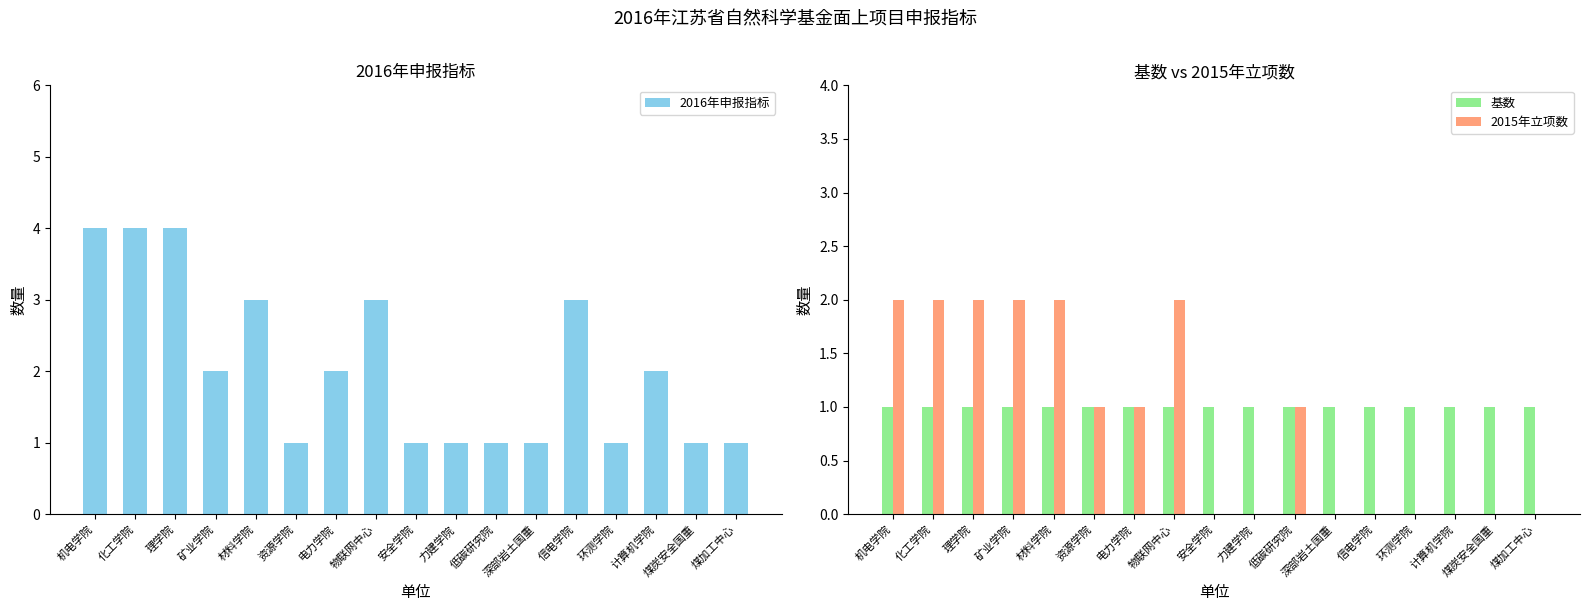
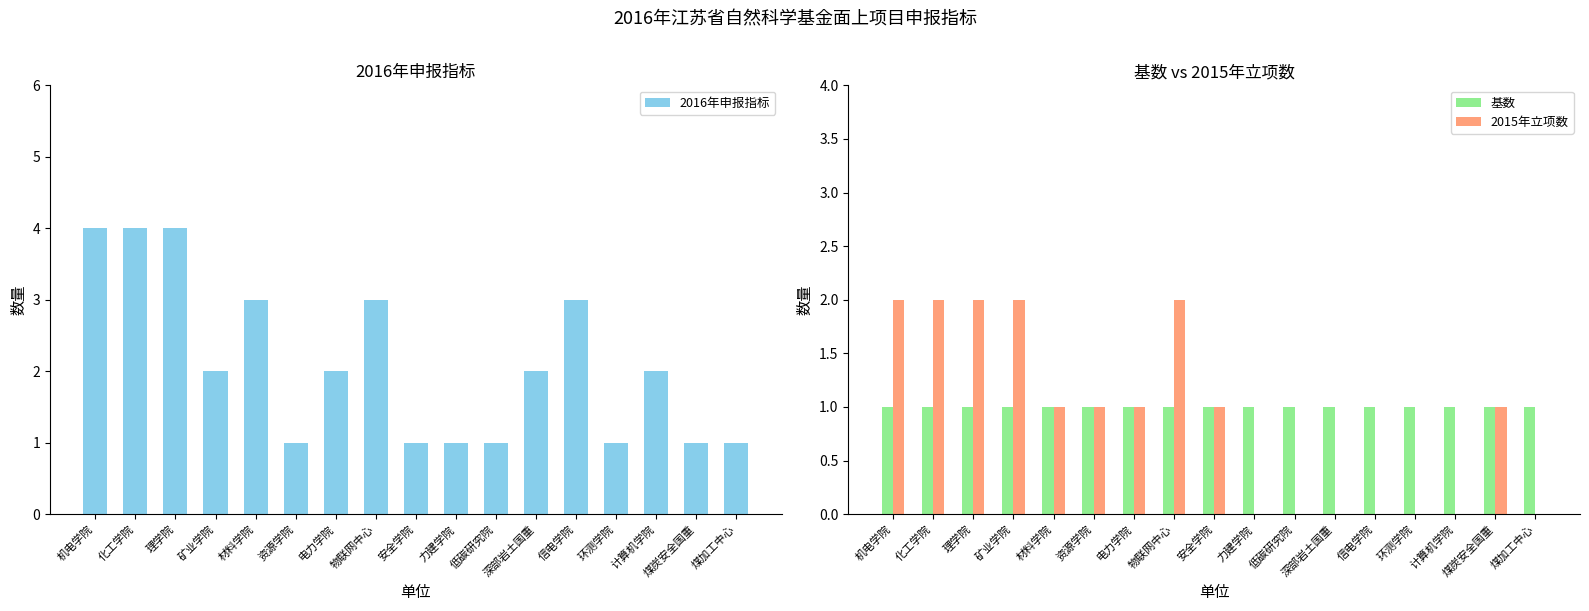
  {
    "2016年申报指标": {
      "机电学院": 4,
      "化工学院": 4,
      "理学院": 4,
      "矿业学院": 2,
      "材料学院": 3,
      "资源学院": 1,
      "电力学院": 2,
      "物联网中心": 3,
      "安全学院": 1,
      "力建学院": 1,
      "低碳研究院": 1,
-     "深部岩土国重": 1,
+     "深部岩土国重": 2,
      "信电学院": 3,
      "环测学院": 1,
      "计算机学院": 2,
      "煤炭安全国重": 1,
      "煤加工中心": 1
    },
    "基数 vs 2015年立项数": {
      "基数": {
        "机电学院": 1,
        "化工学院": 1,
        "理学院": 1,
        "矿业学院": 1,
        "材料学院": 1,
        "资源学院": 1,
        "电力学院": 1,
        "物联网中心": 1,
        "安全学院": 1,
        "力建学院": 1,
        "低碳研究院": 1,
        "深部岩土国重": 1,
        "信电学院": 1,
        "环测学院": 1,
        "计算机学院": 1,
        "煤炭安全国重": 1,
        "煤加工中心": 1
      },
      "2015年立项数": {
        "机电学院": 2,
        "化工学院": 2,
        "理学院": 2,
        "矿业学院": 2,
-       "材料学院": 2,
+       "材料学院": 1,
        "资源学院": 1,
        "电力学院": 1,
        "物联网中心": 2,
-       "安全学院": 0,
+       "安全学院": 1,
        "力建学院": 0,
-       "低碳研究院": 1,
+       "低碳研究院": 0,
        "深部岩土国重": 0,
        "信电学院": 0,
        "环测学院": 0,
        "计算机学院": 0,
-       "煤炭安全国重": 0,
+       "煤炭安全国重": 1,
        "煤加工中心": 0
      }
    }
  }
